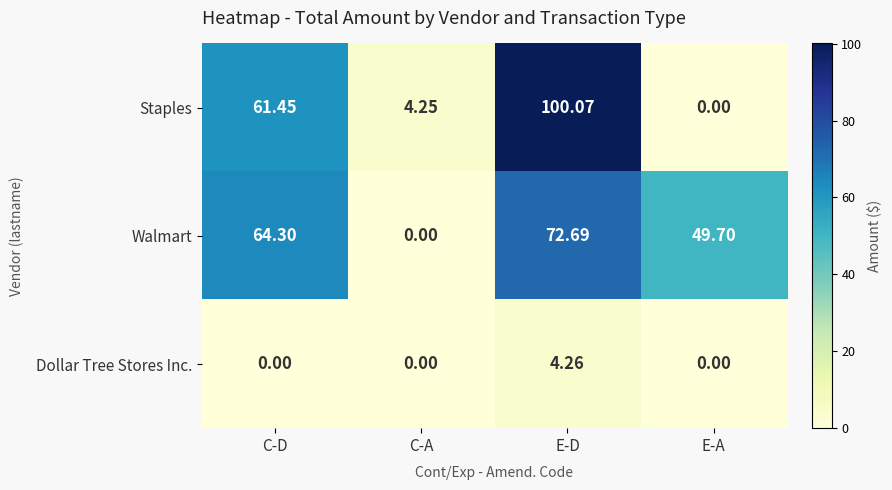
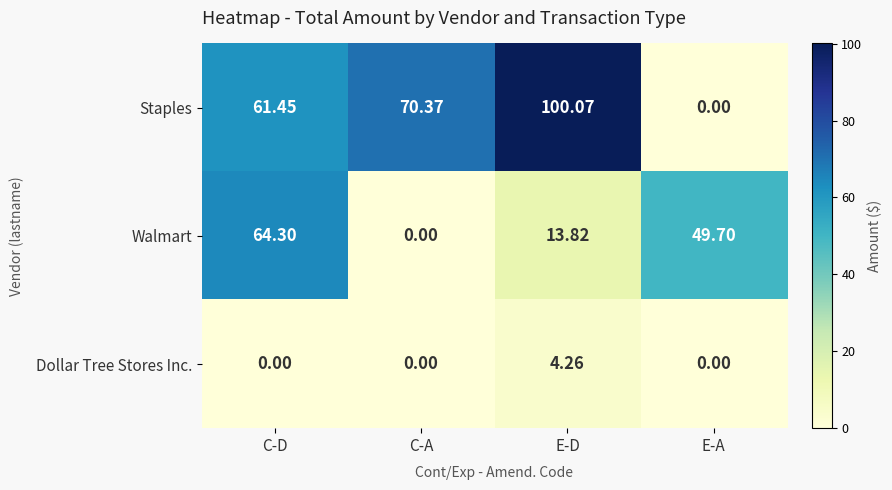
  {
    "Staples": {
      "C-D": 61.45,
-     "C-A": 4.25,
+     "C-A": 70.37,
      "E-D": 100.07,
      "E-A": 0.00
    },
    "Walmart": {
      "C-D": 64.30,
      "C-A": 0.00,
-     "E-D": 72.69,
+     "E-D": 13.82,
      "E-A": 49.70
    },
    "Dollar Tree Stores Inc.": {
      "C-D": 0.00,
      "C-A": 0.00,
      "E-D": 4.26,
      "E-A": 0.00
    }
  }
